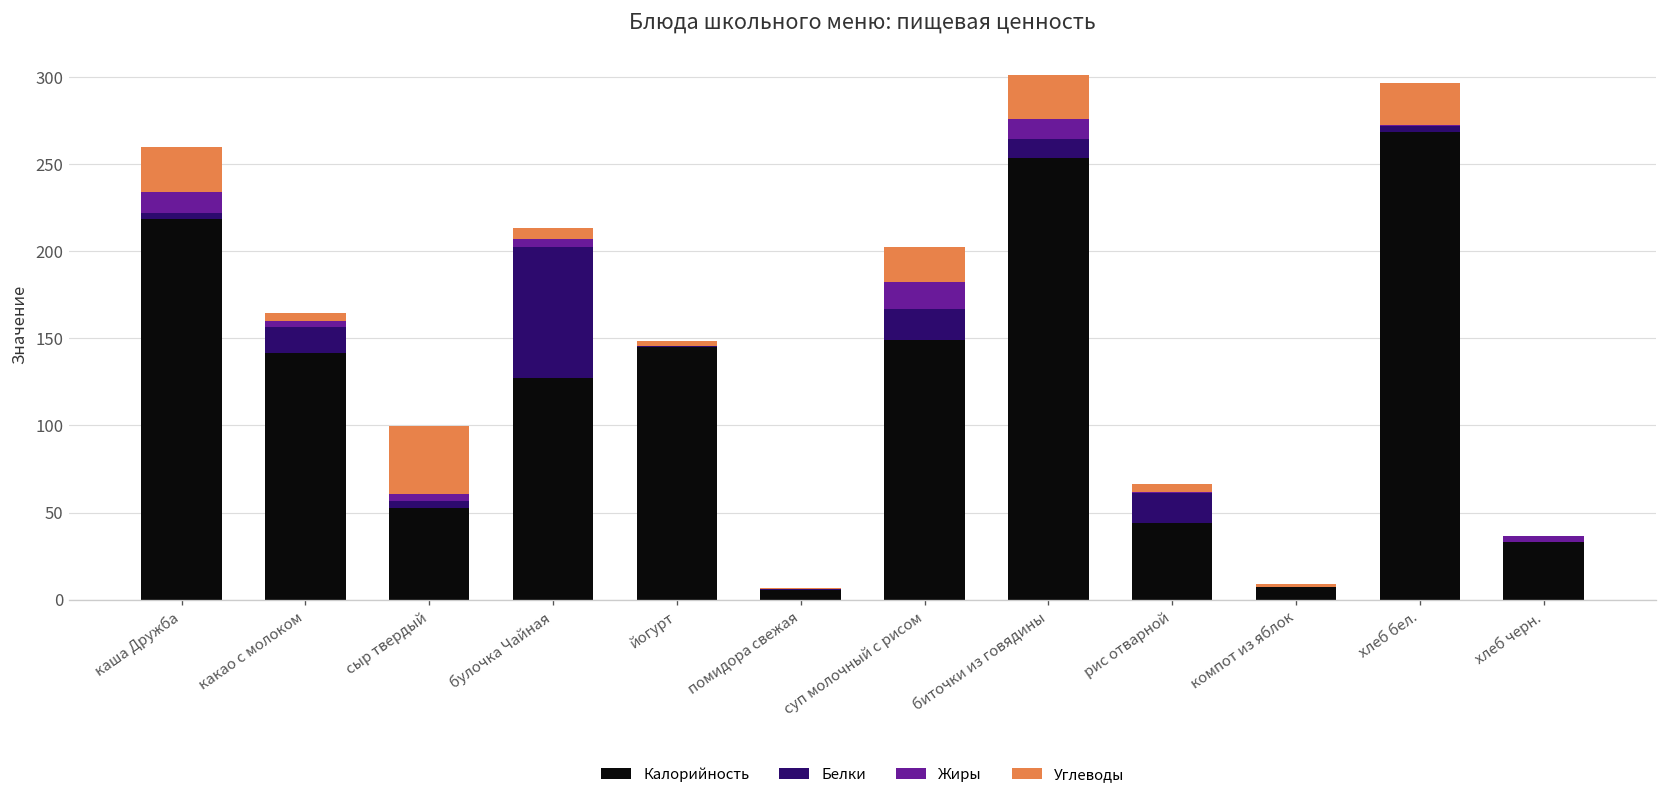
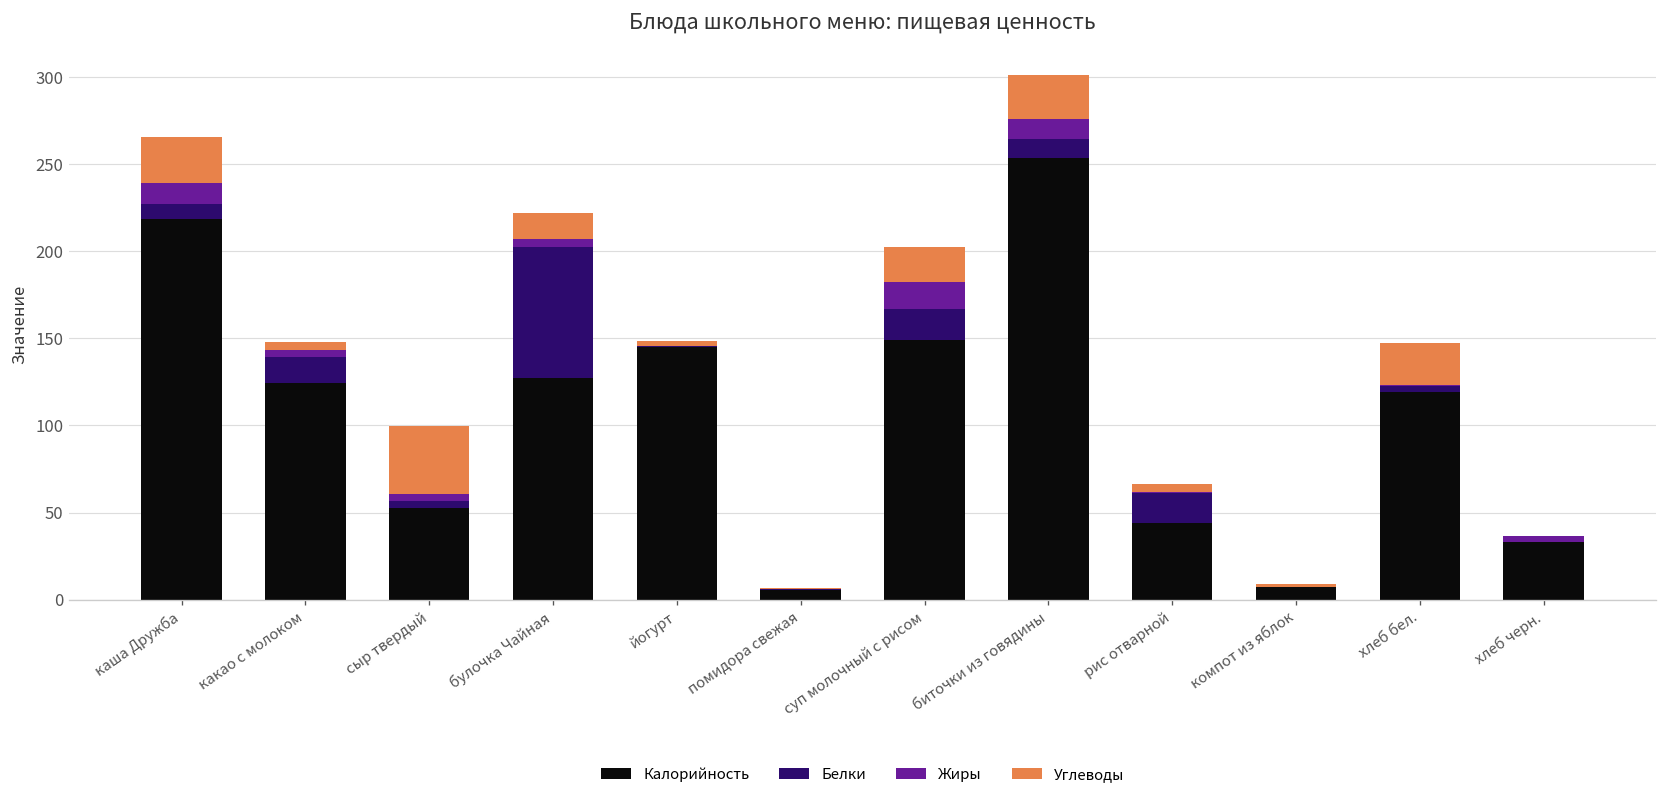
  {
    "Калорийность": {
      "каша Дружба": 219,
-     "какао с молоком": 141,
+     "какао с молоком": 125,
      "сыр твердый": 53,
      "булочка Чайная": 127,
      "йогурт": 145,
      "помидора свежая": 6,
      "суп молочный с рисом": 149,
      "биточки из говядины": 254,
      "рис отварной": 44,
      "компот из яблок": 7,
-     "хлеб бел.": 268,
+     "хлеб бел.": 119,
      "хлеб черн.": 33
    },
    "Белки": {
-     "каша Дружба": 3,
+     "каша Дружба": 9,
      "какао с молоком": 15,
      "сыр твердый": 4,
      "булочка Чайная": 76,
      "суп молочный с рисом": 18,
      "биточки из говядины": 10,
      "рис отварной": 18,
      "хлеб бел.": 4
    },
    "Жиры": {
      "каша Дружба": 12,
      "какао с молоком": 4,
      "сыр твердый": 4,
      "булочка Чайная": 5,
      "суп молочный с рисом": 16,
      "биточки из говядины": 12,
      "хлеб черн.": 4
    },
    "Углеводы": {
      "каша Дружба": 26,
      "какао с молоком": 5,
      "сыр твердый": 39,
-     "булочка Чайная": 7,
+     "булочка Чайная": 15,
      "йогурт": 3,
      "суп молочный с рисом": 20,
      "биточки из говядины": 25,
      "рис отварной": 4,
      "хлеб бел.": 24
    }
  }
